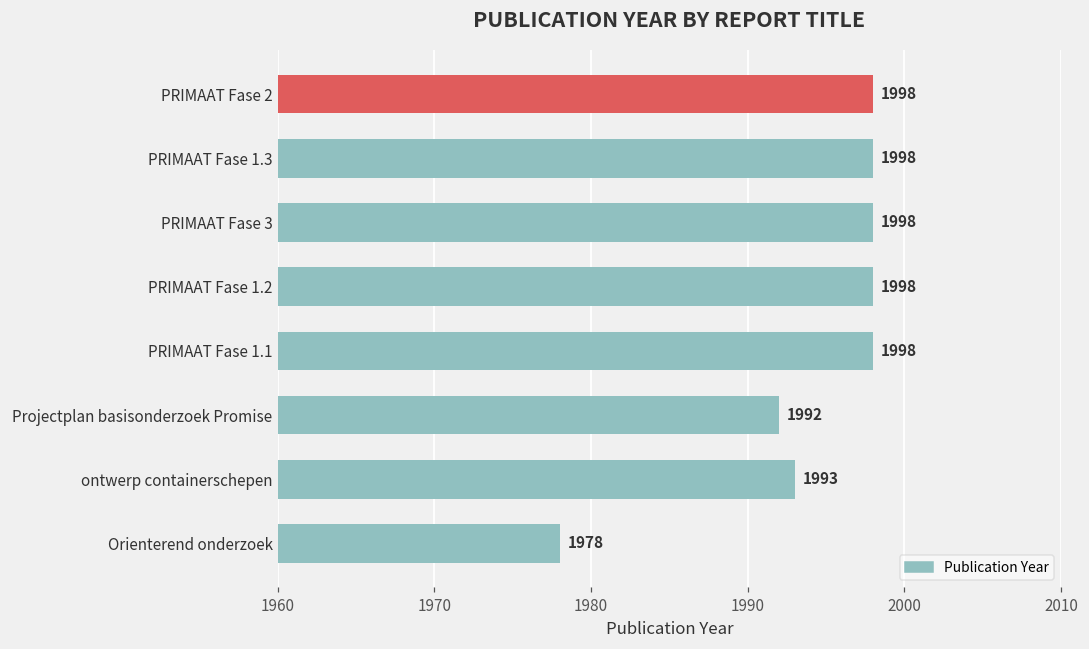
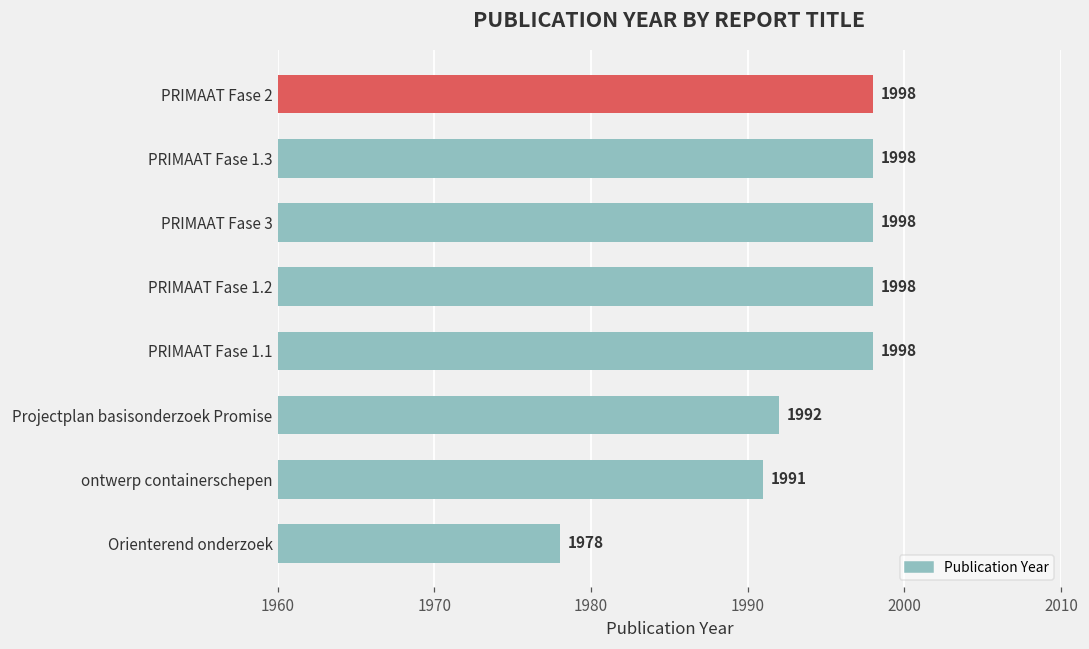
  {
    "PRIMAAT Fase 2": 1998,
    "PRIMAAT Fase 1.3": 1998,
    "PRIMAAT Fase 3": 1998,
    "PRIMAAT Fase 1.2": 1998,
    "PRIMAAT Fase 1.1": 1998,
    "Projectplan basisonderzoek Promise": 1992,
-   "ontwerp containerschepen": 1993,
+   "ontwerp containerschepen": 1991,
    "Orienterend onderzoek": 1978
  }
